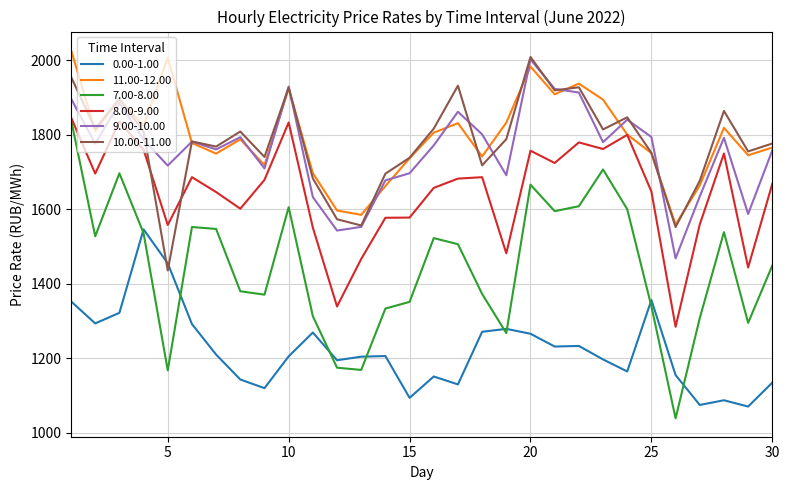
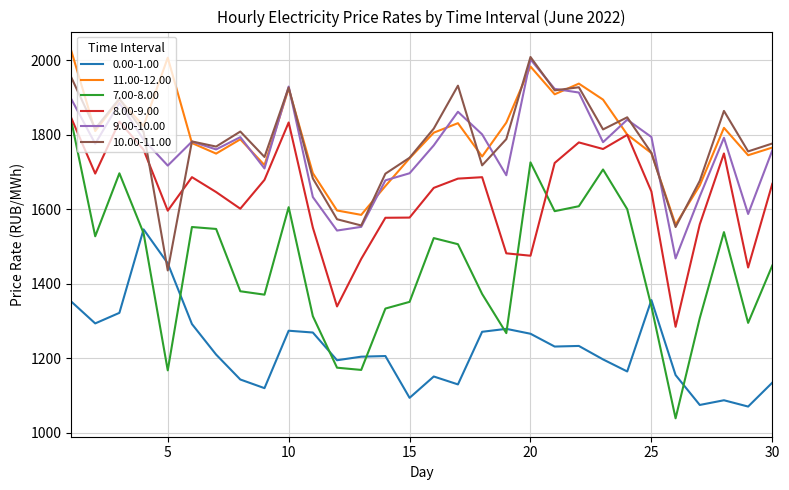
  {
    "0.00-1.00": {
      "5": 1460,
-     "10": 1210,
+     "10": 1270,
      "15": 1090,
      "20": 1270,
      "25": 1360,
      "30": 1130
    },
    "11.00-12.00": {
      "20": 1980,
      "30": 1770
    },
    "7.00-8.00": {
      "5": 1170,
      "10": 1610,
      "15": 1350,
-     "20": 1670,
+     "20": 1730,
      "25": 1340,
      "30": 1450
    },
    "8.00-9.00": {
-     "5": 1560,
+     "5": 1600,
      "10": 1830,
      "15": 1580,
-     "20": 1760,
+     "20": 1480,
      "25": 1650,
      "30": 1670
    },
    "9.00-10.00": {
      "5": 1720,
      "15": 1700,
      "25": 1790,
      "30": 1760
    },
    "10.00-11.00": {
      "5": 1440,
      "30": 1780
    }
  }
